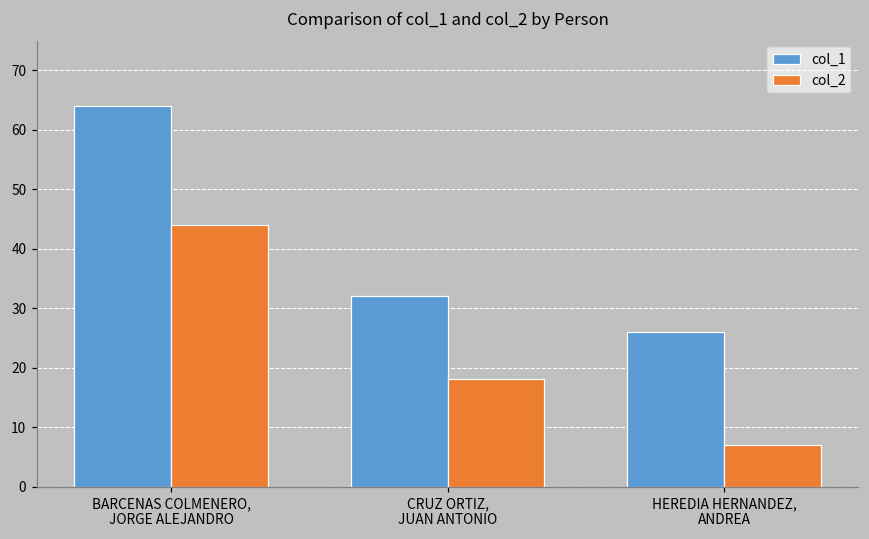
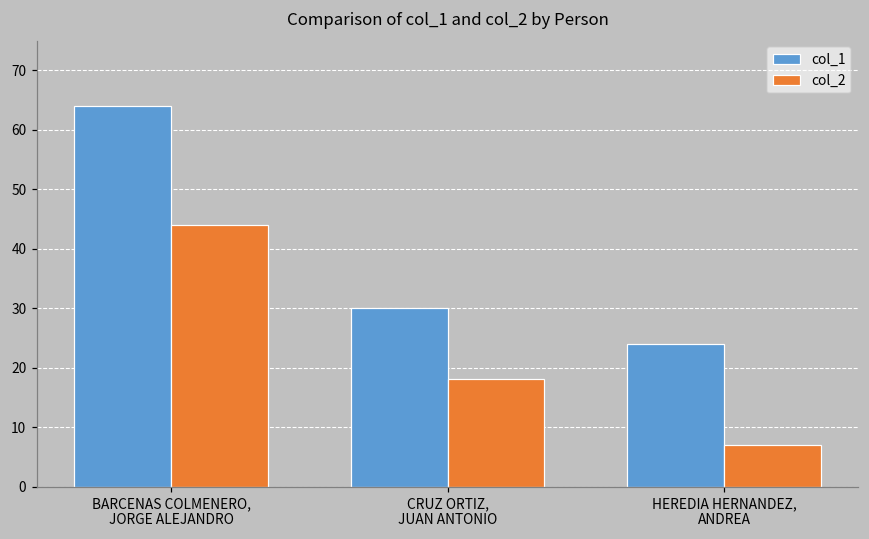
  {
    "col_1": {
      "BARCENAS COLMENERO, JORGE ALEJANDRO": 64,
-     "CRUZ ORTIZ, JUAN ANTONIO": 32,
-     "HEREDIA HERNANDEZ, ANDREA": 26
+     "CRUZ ORTIZ, JUAN ANTONIO": 30,
+     "HEREDIA HERNANDEZ, ANDREA": 24
    },
    "col_2": {
      "BARCENAS COLMENERO, JORGE ALEJANDRO": 44,
      "CRUZ ORTIZ, JUAN ANTONIO": 18,
      "HEREDIA HERNANDEZ, ANDREA": 7
    }
  }
